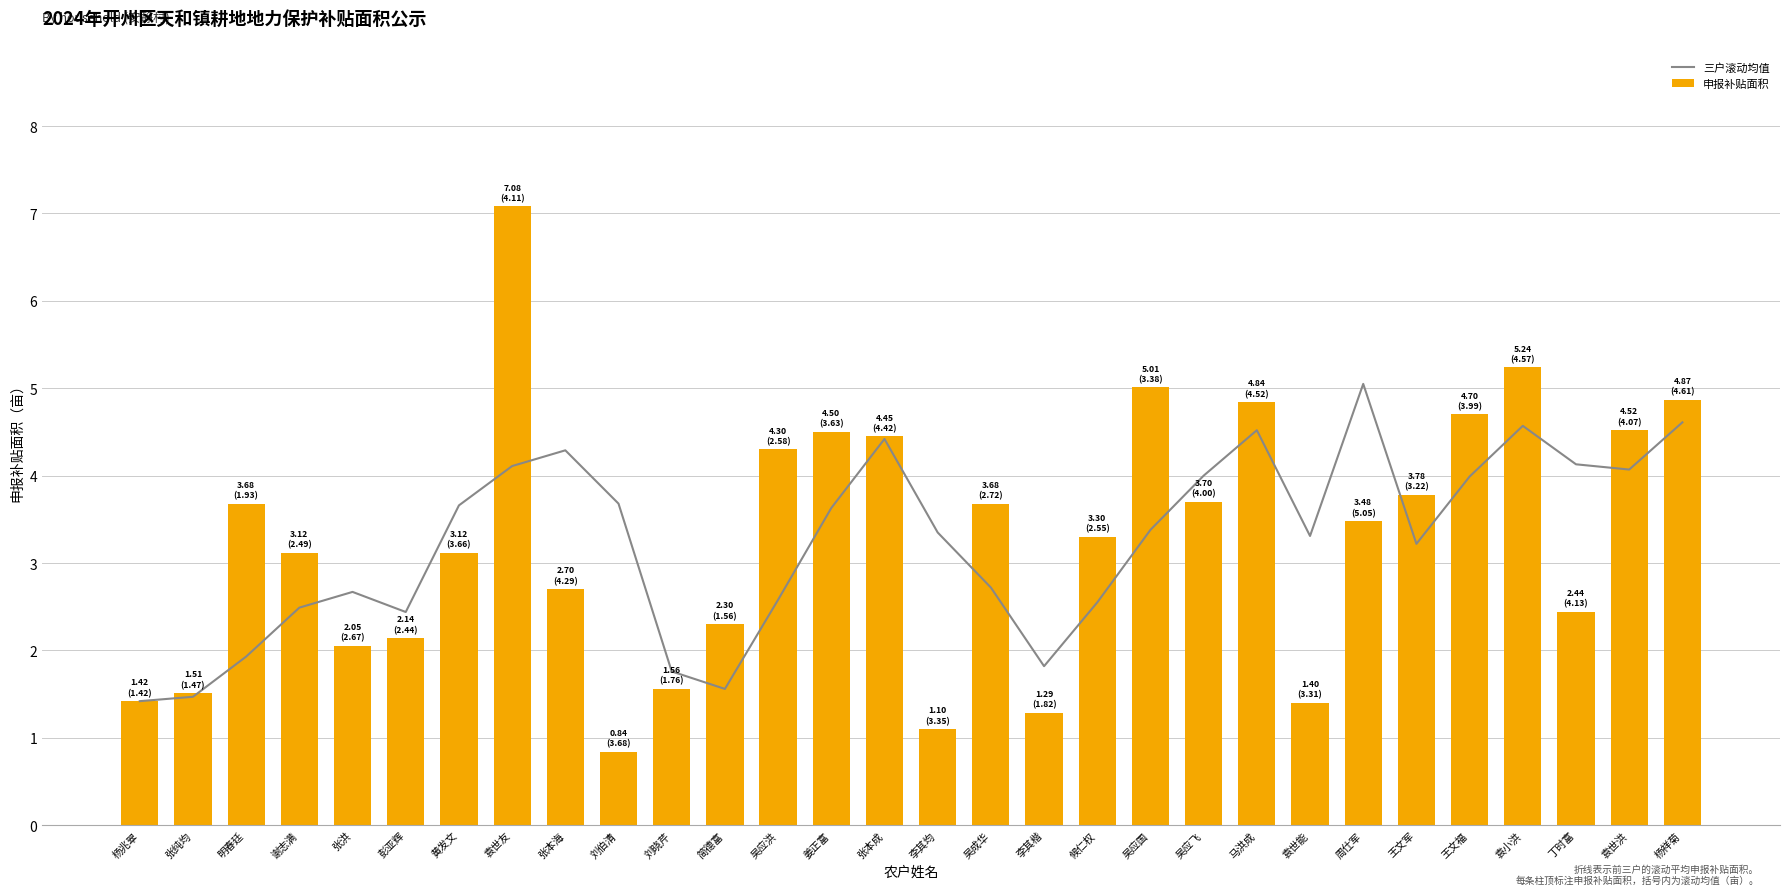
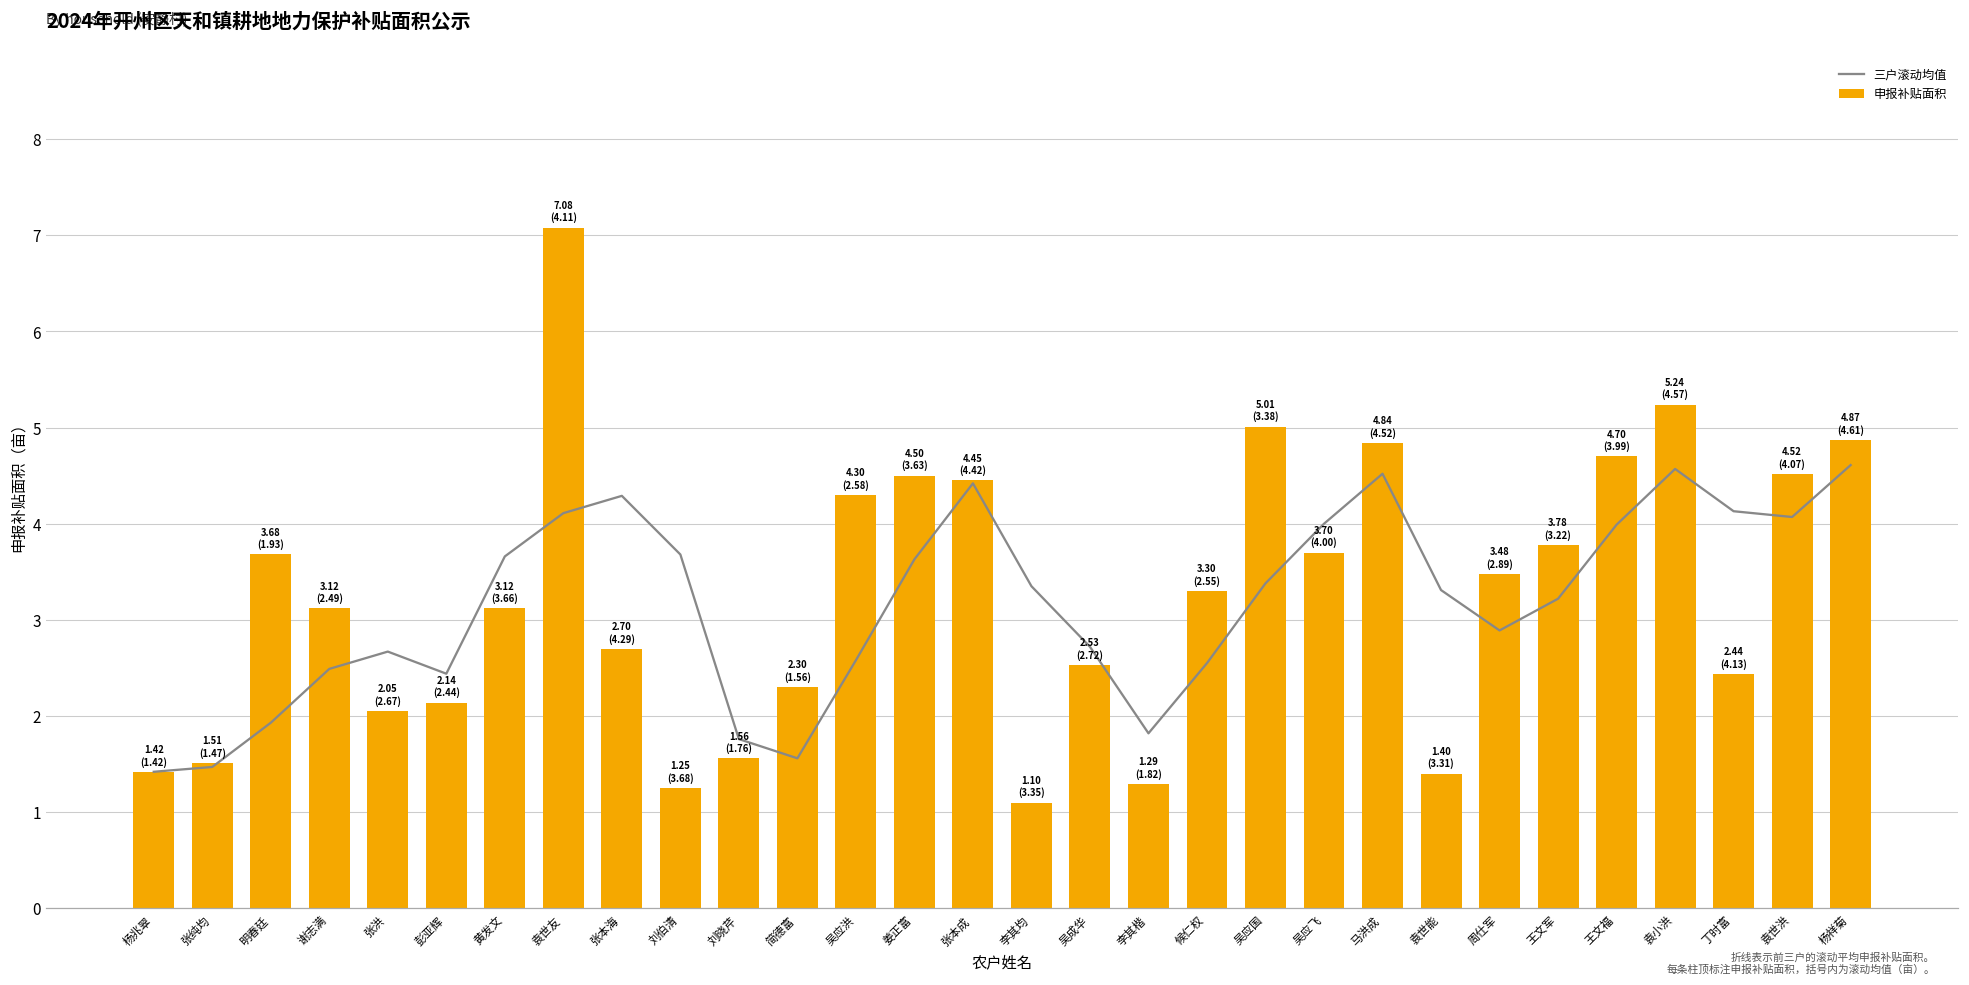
  {
    "三户滚动均值": {
      "杨兆翠": "1.42",
      "张纯均": "(1.47)",
      "彭亚辉": "(2.44)",
      "黄发文": "(3.66)",
      "刘晓芹": "(1.76)",
      "张本成": "(4.42)",
      "李其楷": "(1.82)",
      "吴应飞": "(4.00)",
-     "周仕军": "(5.05)"
+     "周仕军": "(2.89)"
    },
    "申报补贴面积": {
      "杨兆翠": "1.42",
      "张纯均": "1.51",
      "明春廷": "3.68",
      "谢志满": "3.12",
      "张洪": "2.05",
      "彭亚辉": "2.14",
      "黄发文": "3.12",
      "袁世友": "7.08",
      "张本海": "2.70",
-     "刘伯清": "0.84",
+     "刘伯清": "1.25",
      "简德富": "2.30",
      "吴应洪": "4.30",
      "姜正富": "4.50",
      "张本成": "4.45",
      "李其均": "1.10",
-     "吴成华": "3.68",
+     "吴成华": "2.53",
      "李其楷": "1.29",
      "候仁权": "3.30",
      "吴应国": "5.01",
      "吴应飞": "3.70",
      "马洪成": "4.84",
      "袁世能": "1.40",
      "周仕军": "3.48",
      "王文军": "3.78",
      "王文福": "4.70",
      "袁小洪": "5.24",
      "丁时富": "2.44",
      "袁世洪": "4.52",
      "杨祥菊": "4.87"
    }
  }
